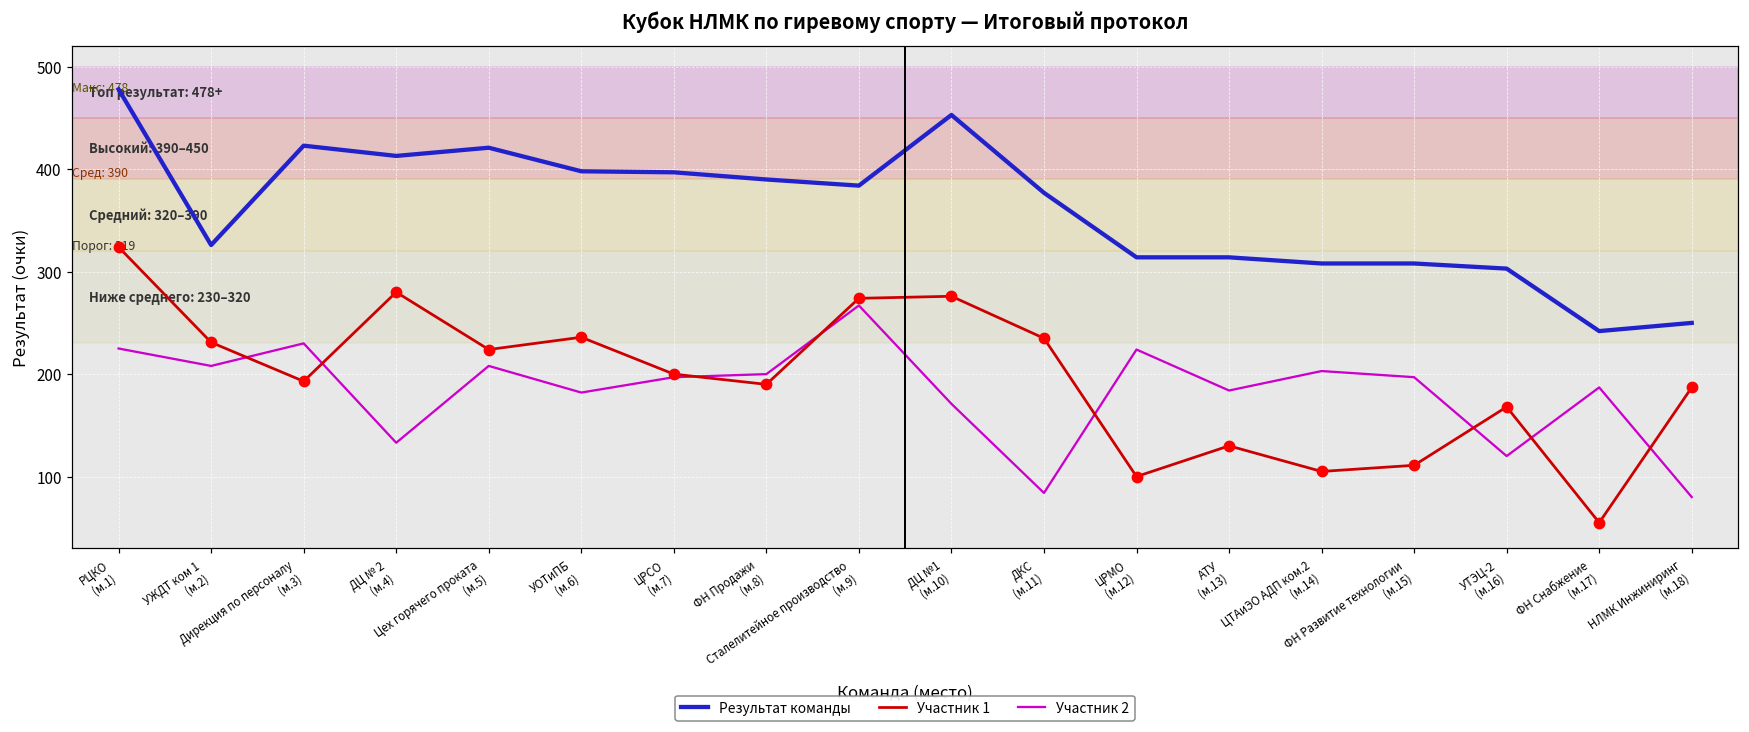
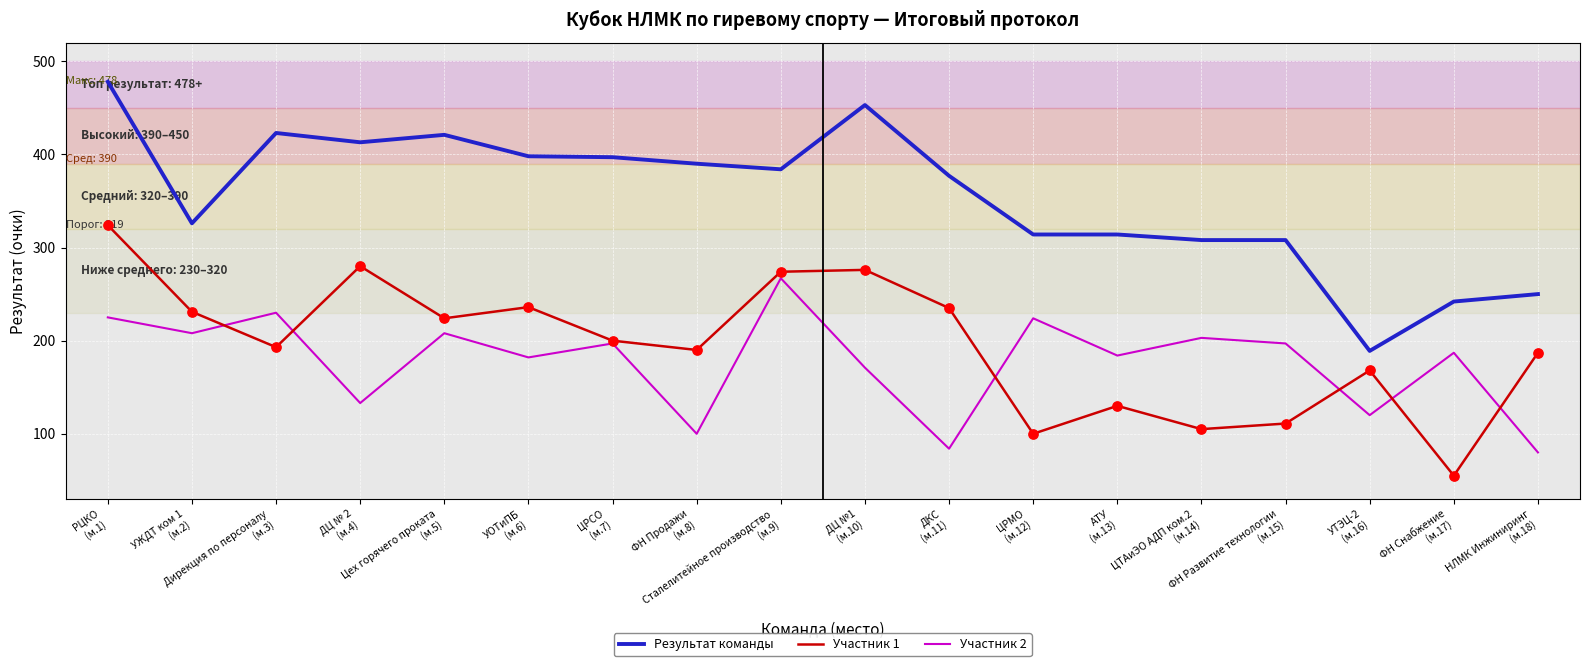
  {
    "Результат команды": {
      "Дирекция по персоналу (м.3)": 420,
      "ДЦ № 2 (м.4)": 410,
      "Цех горячего проката (м.5)": 420,
      "УОТиПБ (м.6)": 400,
      "ЦРСО (м.7)": 400,
      "ФН Продажи (м.8)": 390,
      "Сталелитейное производство (м.9)": 380,
      "ДЦ №1 (м.10)": 450,
      "ДКС (м.11)": 380,
      "ЦРМО (м.12)": 310,
      "АТУ (м.13)": 310,
      "ЦТАиЭО АДП ком.2 (м.14)": 310,
      "ФН Развитие технологии (м.15)": 310,
-     "УТЭЦ-2 (м.16)": 300,
+     "УТЭЦ-2 (м.16)": 190,
      "ФН Снабжение (м.17)": 240,
      "НЛМК Инжиниринг (м.18)": 250
    },
    "Участник 1": {
      "УЖДТ ком 1 (м.2)": 230,
      "Дирекция по персоналу (м.3)": 190,
      "ДЦ № 2 (м.4)": 280,
      "Цех горячего проката (м.5)": 220,
      "УОТиПБ (м.6)": 240,
      "ЦРСО (м.7)": 200,
      "ФН Продажи (м.8)": 190,
      "Сталелитейное производство (м.9)": 270,
      "ДЦ №1 (м.10)": 280,
      "ДКС (м.11)": 240,
      "ЦРМО (м.12)": 100,
      "АТУ (м.13)": 130,
      "ЦТАиЭО АДП ком.2 (м.14)": 110,
      "ФН Развитие технологии (м.15)": 110,
      "УТЭЦ-2 (м.16)": 170,
      "ФН Снабжение (м.17)": 60,
      "НЛМК Инжиниринг (м.18)": 190
    },
    "Участник 2": {
      "РЦКО (м.1)": 230,
      "УЖДТ ком 1 (м.2)": 210,
      "Дирекция по персоналу (м.3)": 230,
      "ДЦ № 2 (м.4)": 130,
      "Цех горячего проката (м.5)": 210,
      "УОТиПБ (м.6)": 180,
      "ЦРСО (м.7)": 200,
-     "ФН Продажи (м.8)": 200,
+     "ФН Продажи (м.8)": 100,
      "Сталелитейное производство (м.9)": 270,
      "ДЦ №1 (м.10)": 170,
      "ДКС (м.11)": 80,
      "ЦРМО (м.12)": 220,
      "АТУ (м.13)": 180,
      "ЦТАиЭО АДП ком.2 (м.14)": 200,
      "ФН Развитие технологии (м.15)": 200,
      "УТЭЦ-2 (м.16)": 120,
      "ФН Снабжение (м.17)": 190,
      "НЛМК Инжиниринг (м.18)": 80
    }
  }
